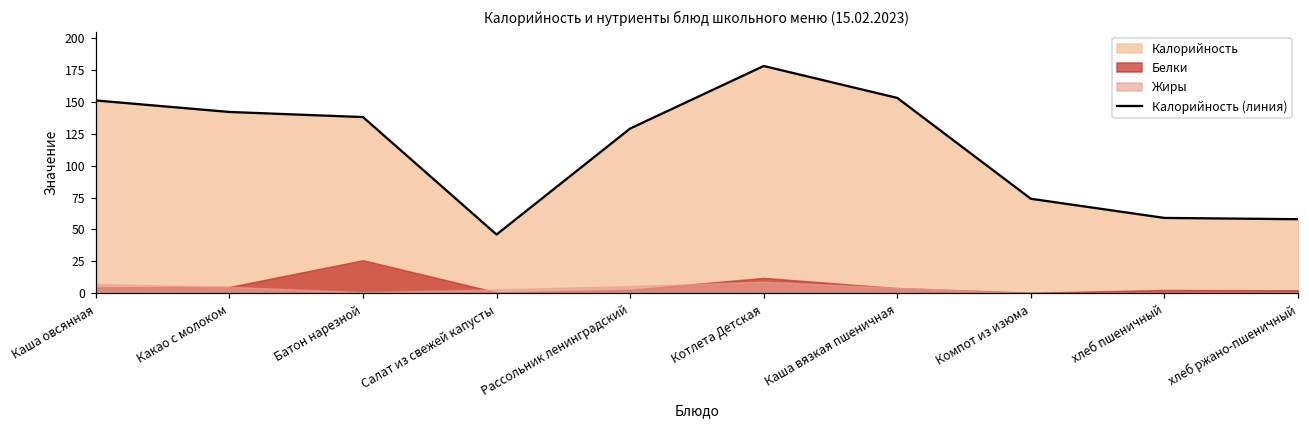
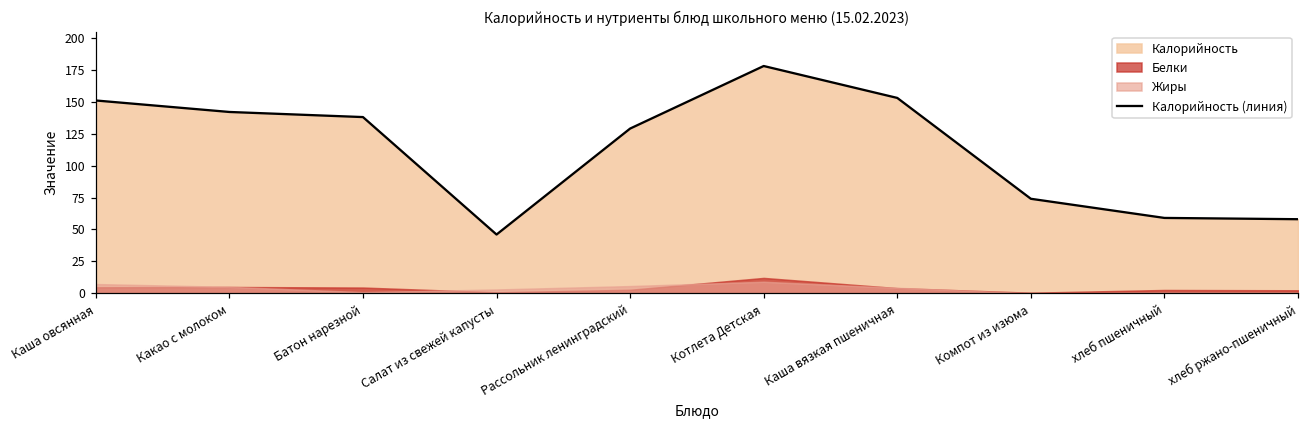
  {
    "Белки": {
      "Каша овсянная": 5,
-     "Батон нарезной": 26,
+     "Батон нарезной": 4,
      "Рассольник ленинградский": 3,
      "Котлета Детская": 12
    }
  }
